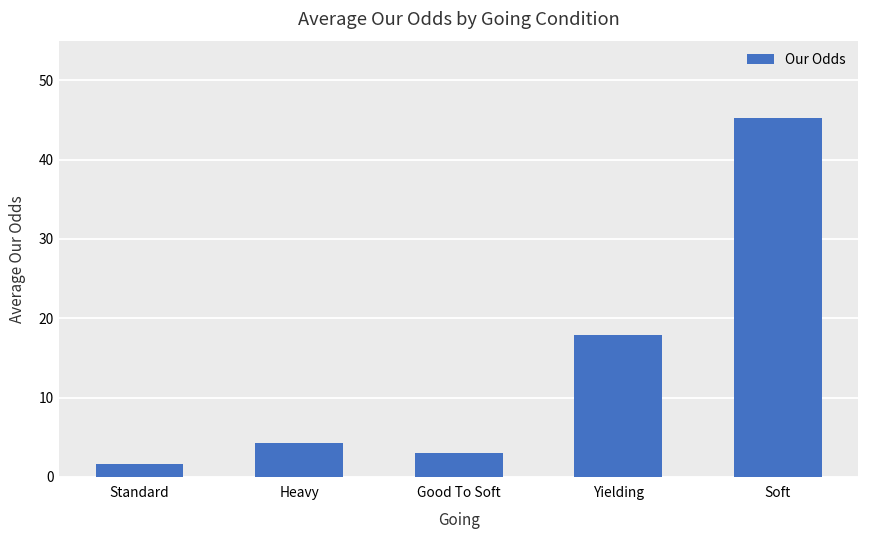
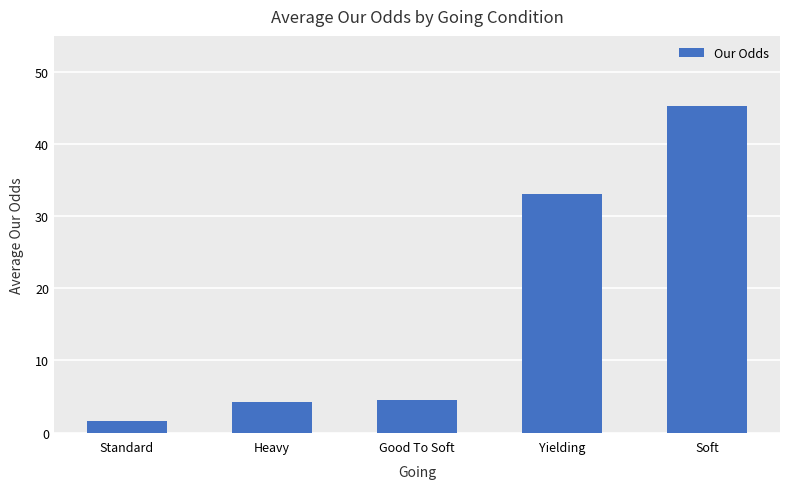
  {
    "Standard": 2,
    "Heavy": 4,
-   "Good To Soft": 3,
-   "Yielding": 18,
+   "Good To Soft": 4,
+   "Yielding": 33,
    "Soft": 45
  }
